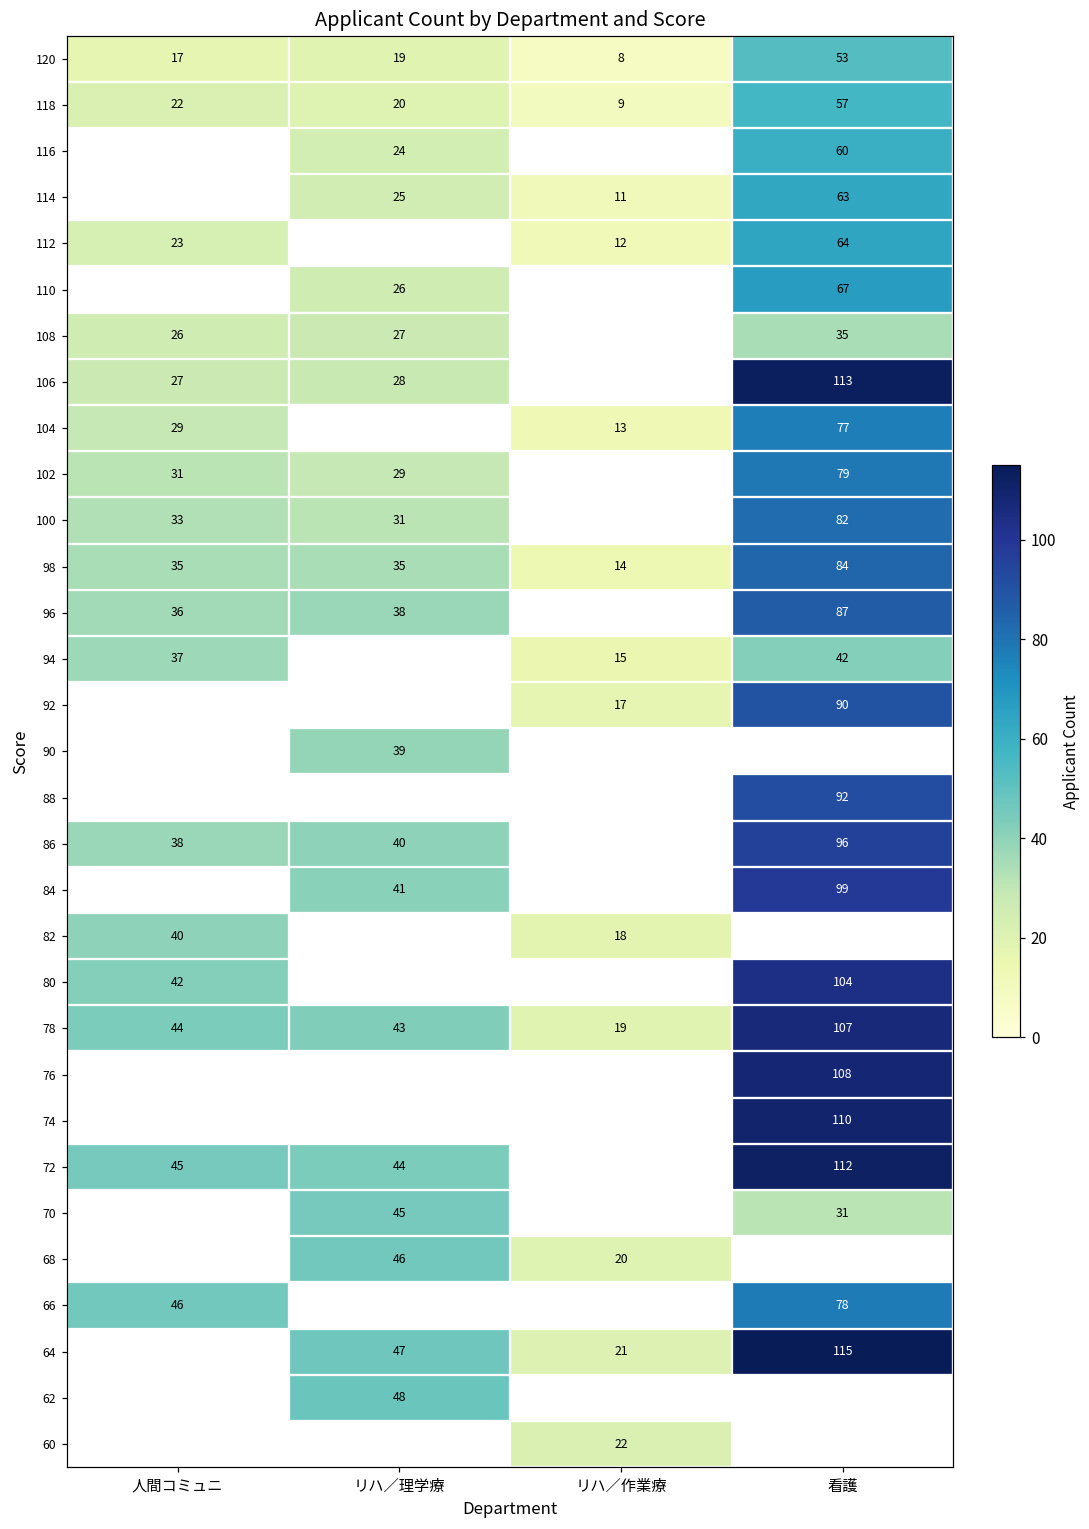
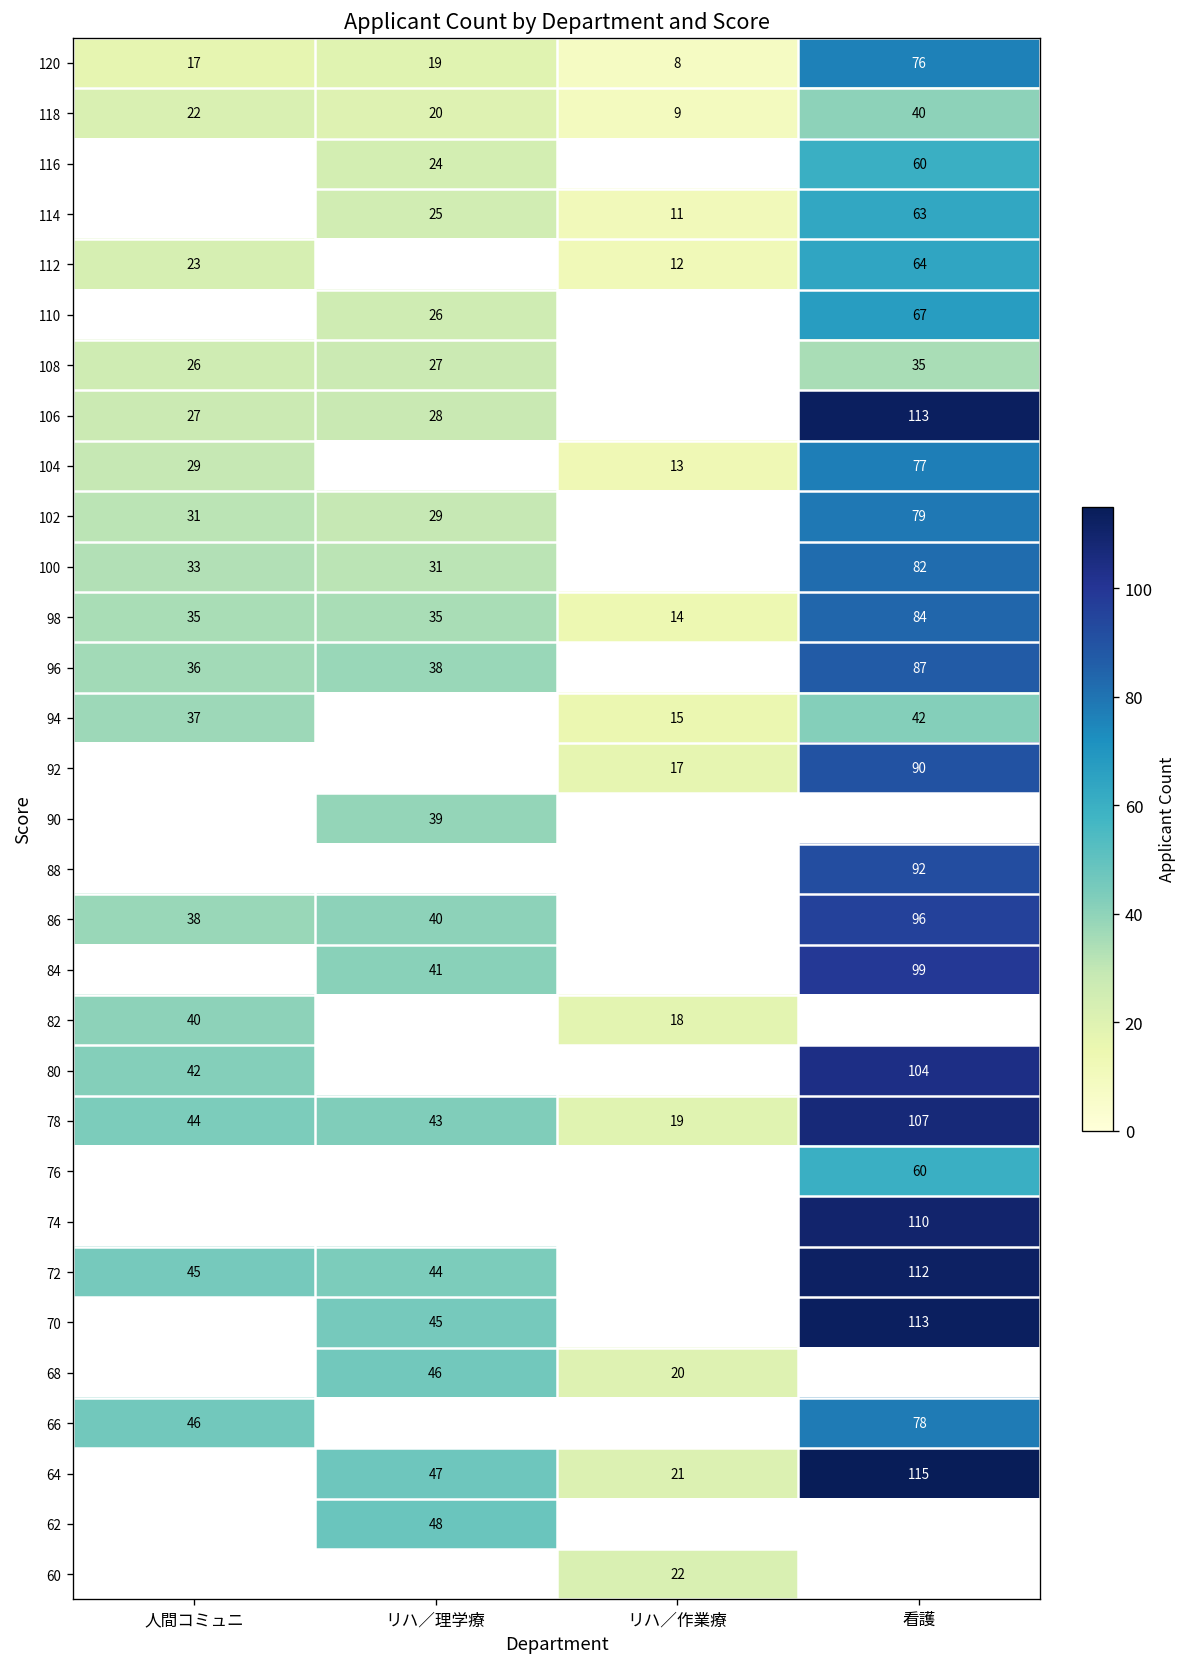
  {
    "120": {
      "人間コミュニ": 17,
      "リハ／理学療": 19,
      "リハ／作業療": 8,
-     "看護": 53
+     "看護": 76
    },
    "118": {
      "人間コミュニ": 22,
      "リハ／理学療": 20,
      "リハ／作業療": 9,
-     "看護": 57
+     "看護": 40
    },
    "116": {
      "リハ／理学療": 24,
      "看護": 60
    },
    "114": {
      "リハ／理学療": 25,
      "リハ／作業療": 11,
      "看護": 63
    },
    "112": {
      "人間コミュニ": 23,
      "リハ／作業療": 12,
      "看護": 64
    },
    "110": {
      "リハ／理学療": 26,
      "看護": 67
    },
    "108": {
      "人間コミュニ": 26,
      "リハ／理学療": 27,
      "看護": 35
    },
    "106": {
      "人間コミュニ": 27,
      "リハ／理学療": 28,
      "看護": 113
    },
    "104": {
      "人間コミュニ": 29,
      "リハ／作業療": 13,
      "看護": 77
    },
    "102": {
      "人間コミュニ": 31,
      "リハ／理学療": 29,
      "看護": 79
    },
    "100": {
      "人間コミュニ": 33,
      "リハ／理学療": 31,
      "看護": 82
    },
    "98": {
      "人間コミュニ": 35,
      "リハ／理学療": 35,
      "リハ／作業療": 14,
      "看護": 84
    },
    "96": {
      "人間コミュニ": 36,
      "リハ／理学療": 38,
      "看護": 87
    },
    "94": {
      "人間コミュニ": 37,
      "リハ／作業療": 15,
      "看護": 42
    },
    "92": {
      "リハ／作業療": 17,
      "看護": 90
    },
    "90": {
      "リハ／理学療": 39
    },
    "88": {
      "看護": 92
    },
    "86": {
      "人間コミュニ": 38,
      "リハ／理学療": 40,
      "看護": 96
    },
    "84": {
      "リハ／理学療": 41,
      "看護": 99
    },
    "82": {
      "人間コミュニ": 40,
      "リハ／作業療": 18
    },
    "80": {
      "人間コミュニ": 42,
      "看護": 104
    },
    "78": {
      "人間コミュニ": 44,
      "リハ／理学療": 43,
      "リハ／作業療": 19,
      "看護": 107
    },
    "76": {
-     "看護": 108
+     "看護": 60
    },
    "74": {
      "看護": 110
    },
    "72": {
      "人間コミュニ": 45,
      "リハ／理学療": 44,
      "看護": 112
    },
    "70": {
      "リハ／理学療": 45,
-     "看護": 31
+     "看護": 113
    },
    "68": {
      "リハ／理学療": 46,
      "リハ／作業療": 20
    },
    "66": {
      "人間コミュニ": 46,
      "看護": 78
    },
    "64": {
      "リハ／理学療": 47,
      "リハ／作業療": 21,
      "看護": 115
    },
    "62": {
      "リハ／理学療": 48
    },
    "60": {
      "リハ／作業療": 22
    }
  }
